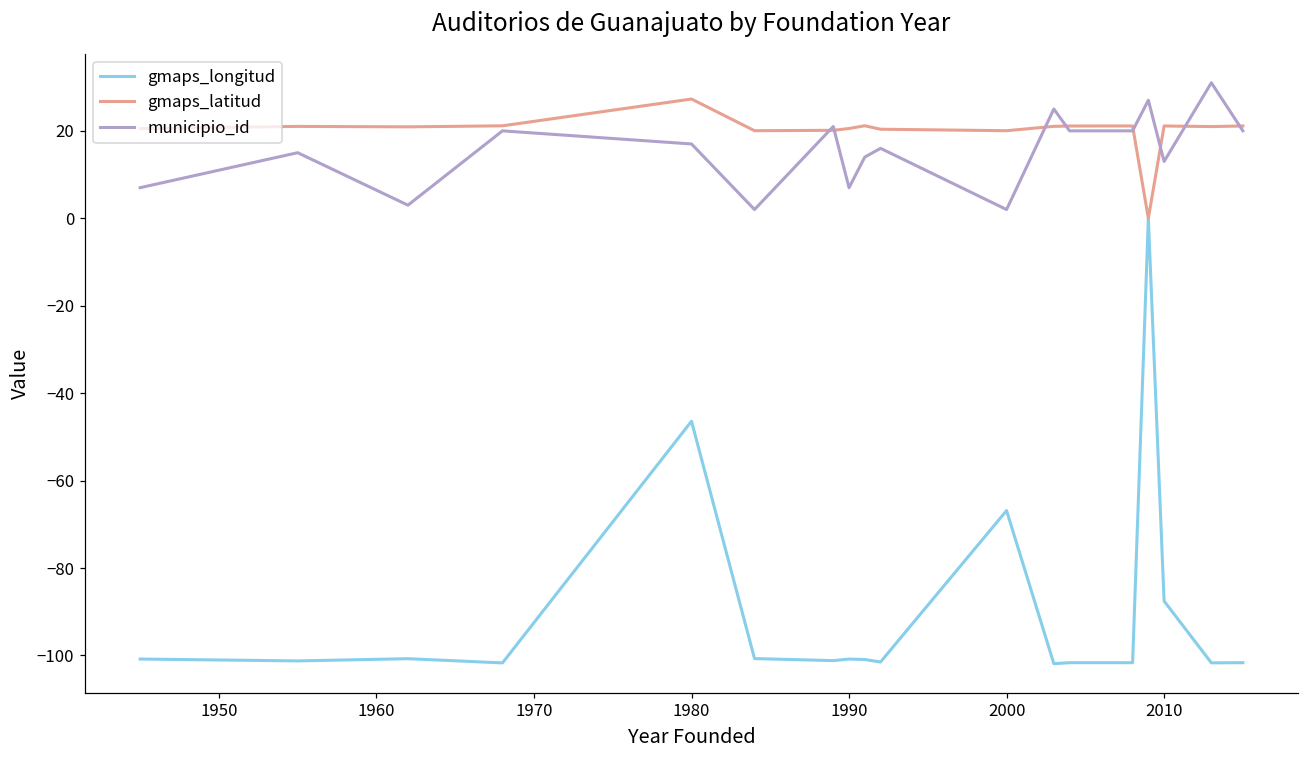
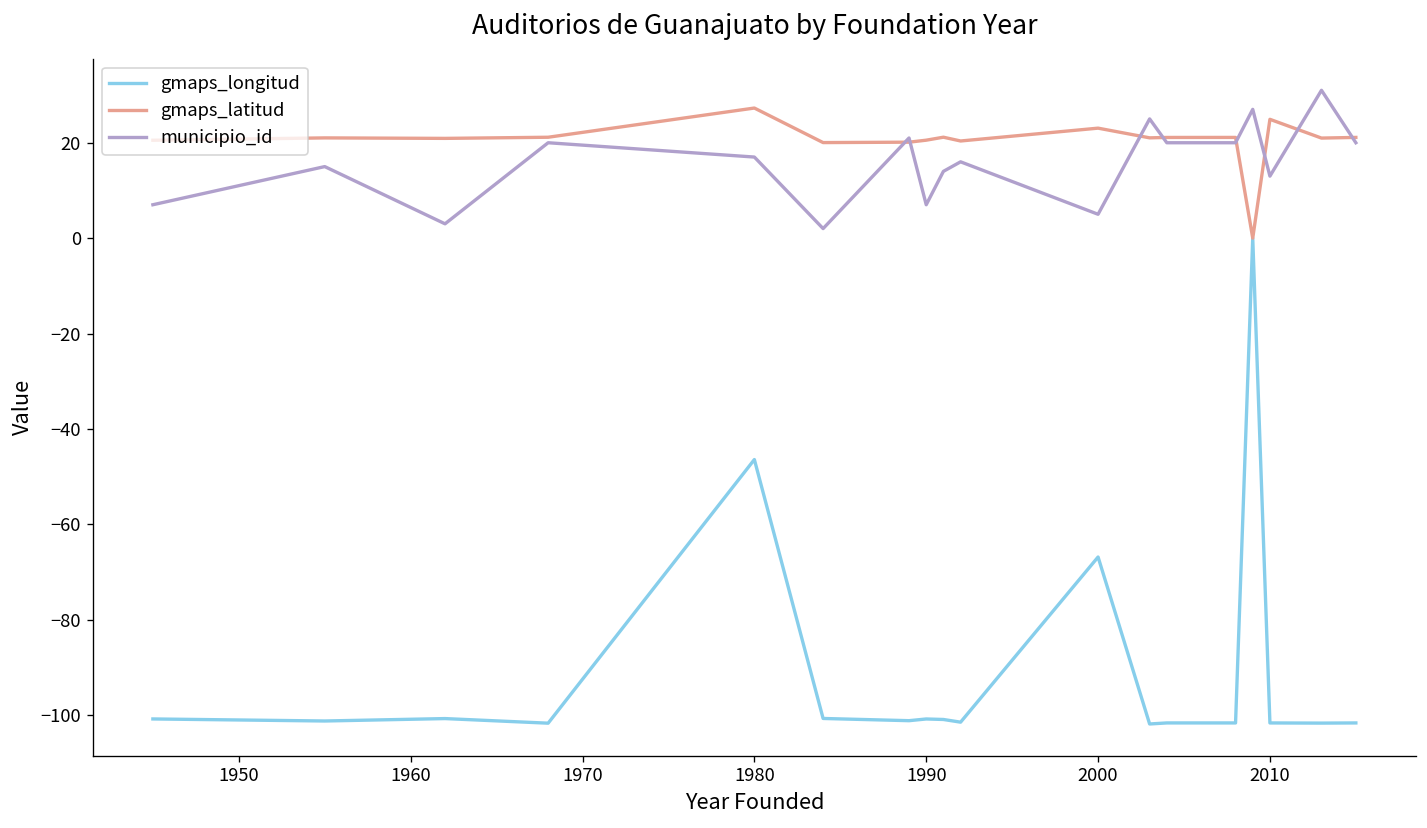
  {
    "gmaps_longitud": {
      "1980": -46,
      "1990": -101,
      "2000": -67,
-     "2010": -88
+     "2010": -102
    },
    "gmaps_latitud": {
      "1980": 27,
      "1990": 21,
-     "2000": 20,
-     "2010": 21
+     "2000": 23,
+     "2010": 25
    },
    "municipio_id": {
      "1980": 17,
      "1990": 7,
-     "2000": 2,
+     "2000": 5,
      "2010": 13
    }
  }
